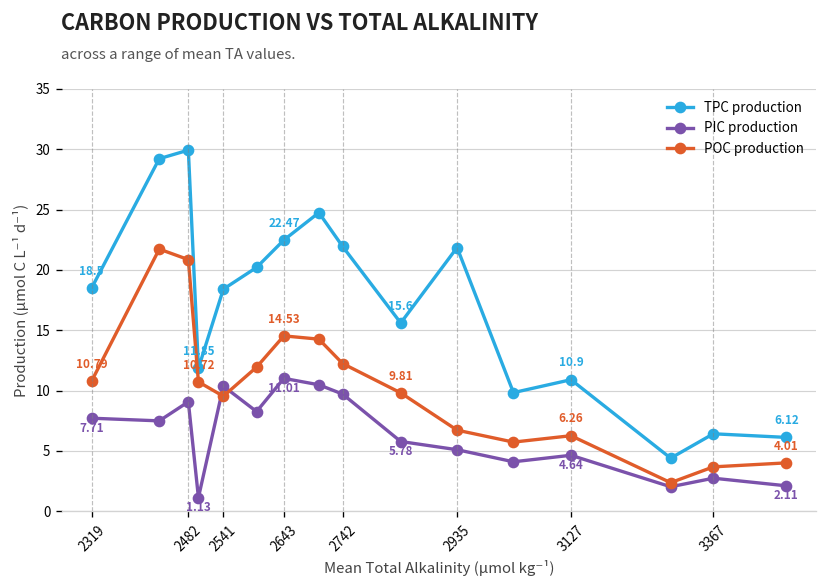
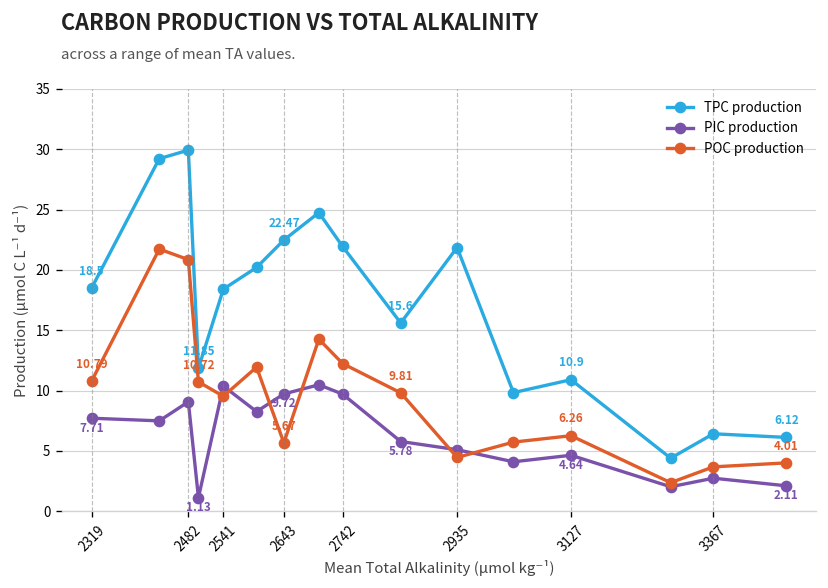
  {
    "TPC production": {
      "2319": 18.5,
      "2643": 22.47,
      "3127": 10.9
    },
    "PIC production": {
      "2319": 7.71,
-     "2643": 11.01,
+     "2643": 9.72,
      "3127": 4.64
    },
    "POC production": {
      "2319": 10.79,
-     "2643": 14.53,
-     "2935": 6.7,
+     "2643": 5.67,
+     "2935": 4.5,
      "3127": 6.26
    }
  }
